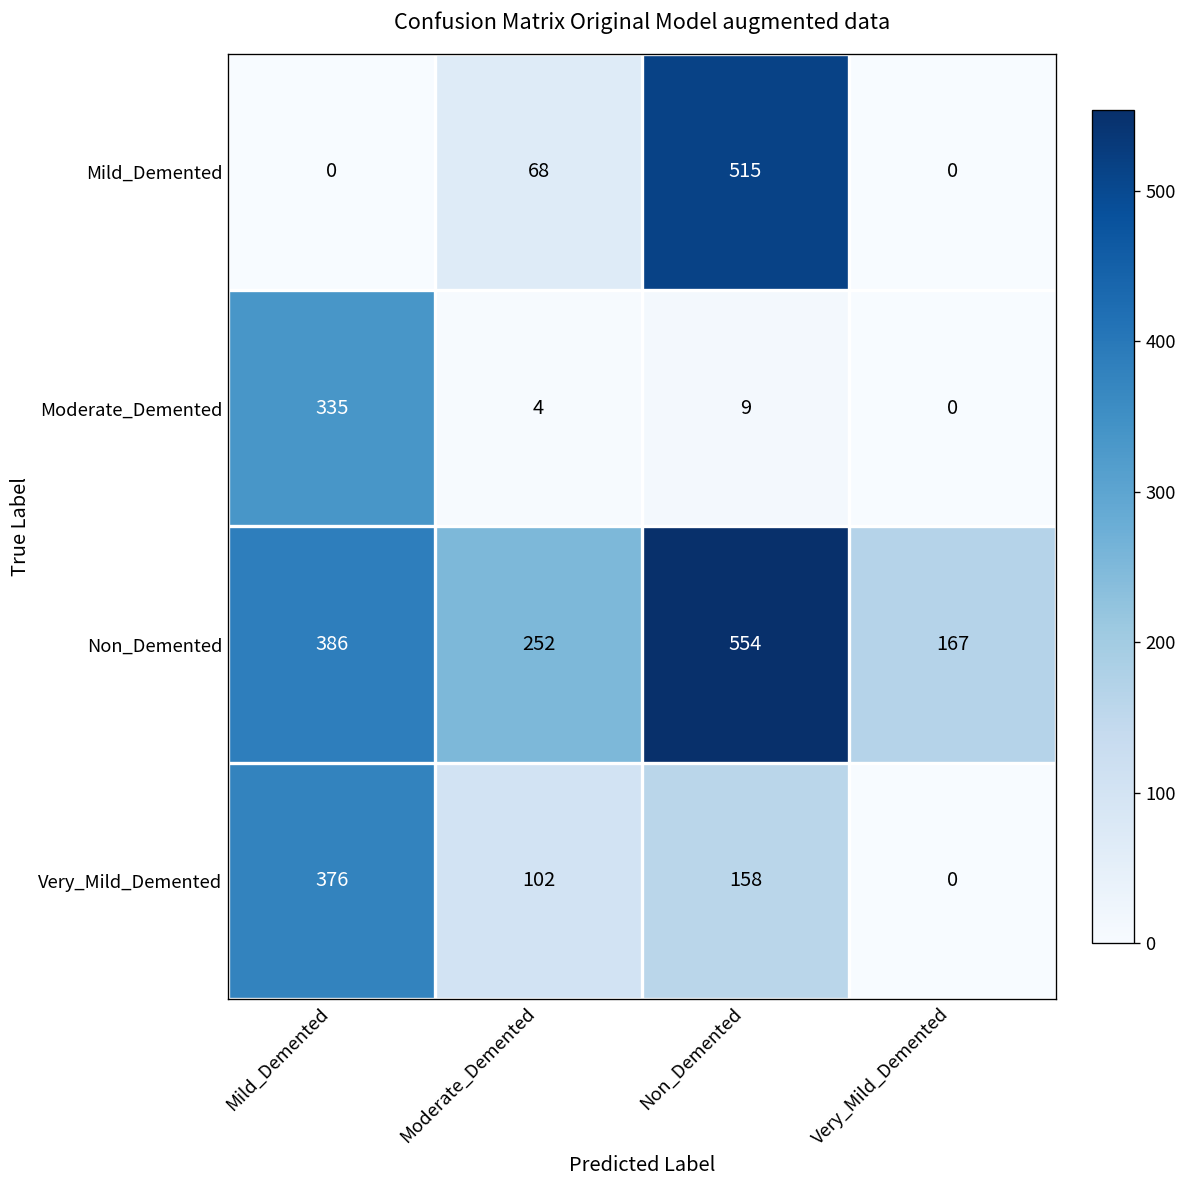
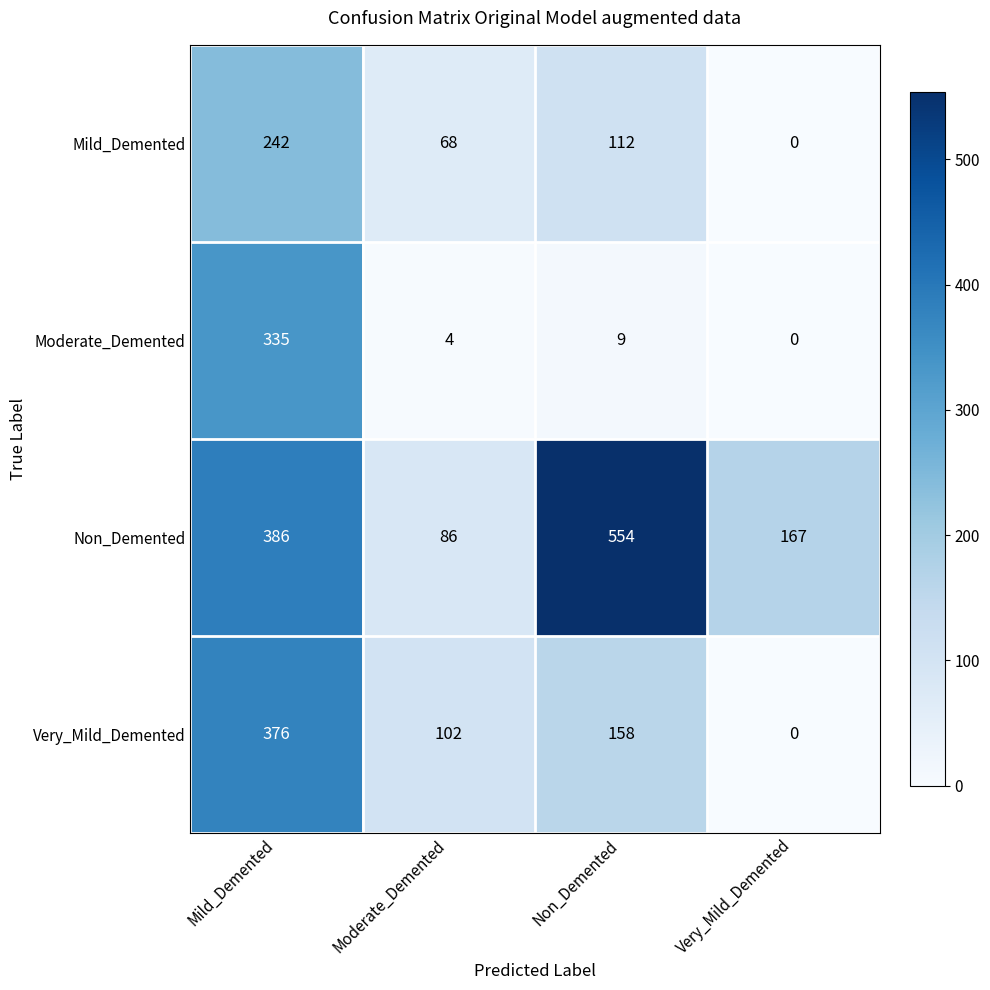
  {
    "Mild_Demented": {
-     "Mild_Demented": 0,
+     "Mild_Demented": 242,
      "Moderate_Demented": 68,
-     "Non_Demented": 515,
+     "Non_Demented": 112,
      "Very_Mild_Demented": 0
    },
    "Moderate_Demented": {
      "Mild_Demented": 335,
      "Moderate_Demented": 4,
      "Non_Demented": 9,
      "Very_Mild_Demented": 0
    },
    "Non_Demented": {
      "Mild_Demented": 386,
-     "Moderate_Demented": 252,
+     "Moderate_Demented": 86,
      "Non_Demented": 554,
      "Very_Mild_Demented": 167
    },
    "Very_Mild_Demented": {
      "Mild_Demented": 376,
      "Moderate_Demented": 102,
      "Non_Demented": 158,
      "Very_Mild_Demented": 0
    }
  }
